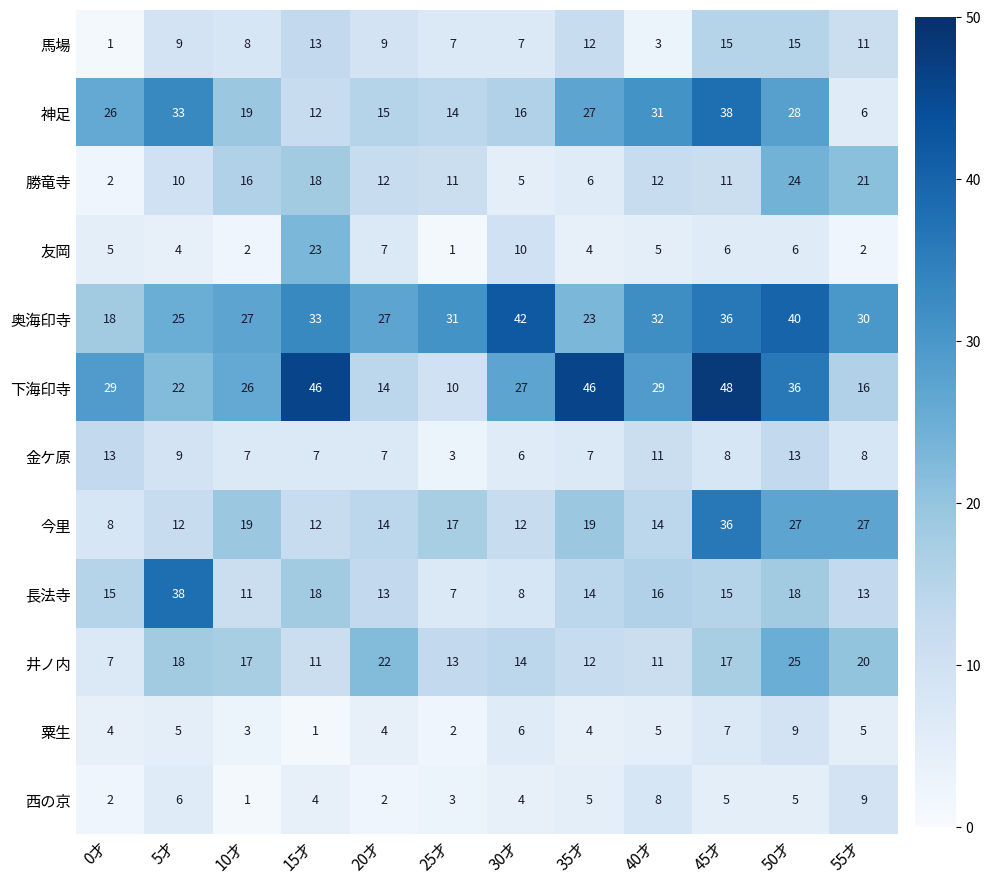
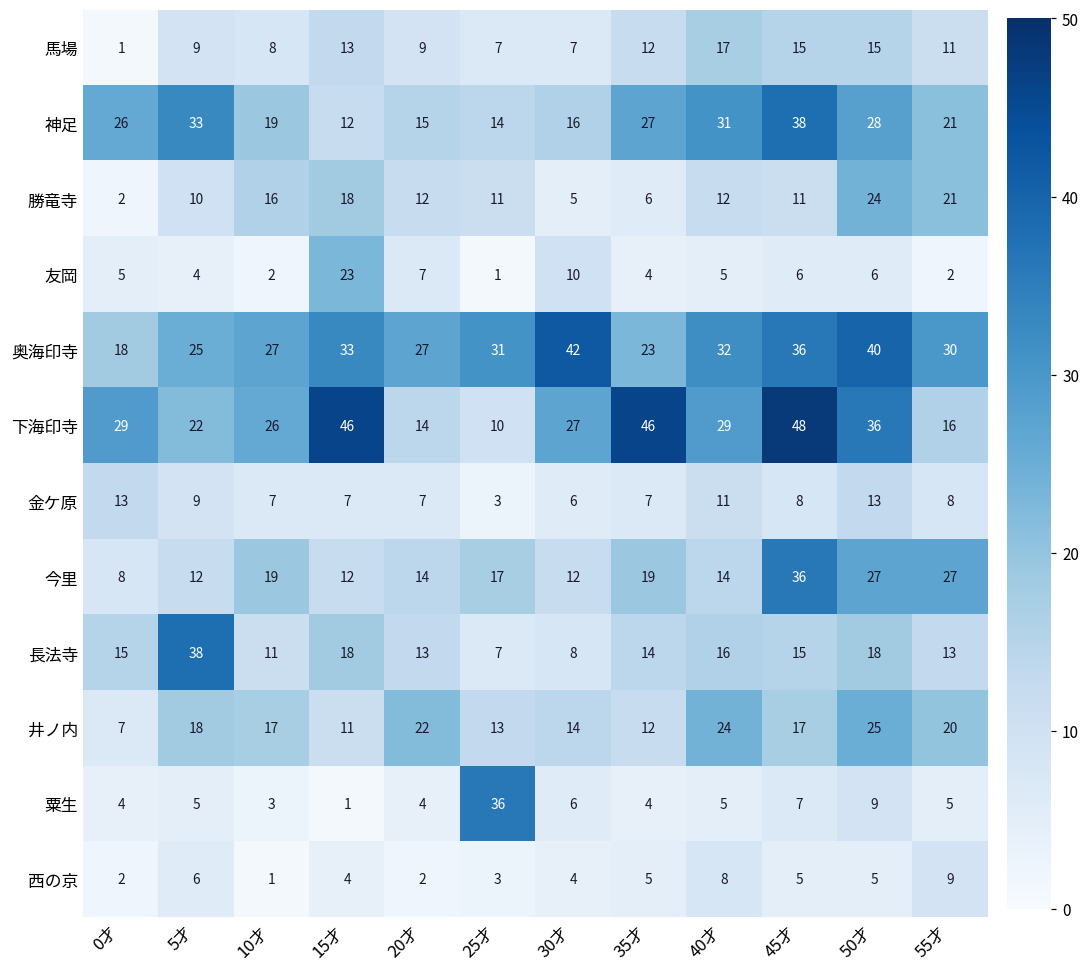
  {
    "馬場": {
      "0才": 1,
      "5才": 9,
      "10才": 8,
      "15才": 13,
      "20才": 9,
      "25才": 7,
      "30才": 7,
      "35才": 12,
-     "40才": 3,
+     "40才": 17,
      "45才": 15,
      "50才": 15,
      "55才": 11
    },
    "神足": {
      "0才": 26,
      "5才": 33,
      "10才": 19,
      "15才": 12,
      "20才": 15,
      "25才": 14,
      "30才": 16,
      "35才": 27,
      "40才": 31,
      "45才": 38,
      "50才": 28,
-     "55才": 6
+     "55才": 21
    },
    "勝竜寺": {
      "0才": 2,
      "5才": 10,
      "10才": 16,
      "15才": 18,
      "20才": 12,
      "25才": 11,
      "30才": 5,
      "35才": 6,
      "40才": 12,
      "45才": 11,
      "50才": 24,
      "55才": 21
    },
    "友岡": {
      "0才": 5,
      "5才": 4,
      "10才": 2,
      "15才": 23,
      "20才": 7,
      "25才": 1,
      "30才": 10,
      "35才": 4,
      "40才": 5,
      "45才": 6,
      "50才": 6,
      "55才": 2
    },
    "奥海印寺": {
      "0才": 18,
      "5才": 25,
      "10才": 27,
      "15才": 33,
      "20才": 27,
      "25才": 31,
      "30才": 42,
      "35才": 23,
      "40才": 32,
      "45才": 36,
      "50才": 40,
      "55才": 30
    },
    "下海印寺": {
      "0才": 29,
      "5才": 22,
      "10才": 26,
      "15才": 46,
      "20才": 14,
      "25才": 10,
      "30才": 27,
      "35才": 46,
      "40才": 29,
      "45才": 48,
      "50才": 36,
      "55才": 16
    },
    "金ケ原": {
      "0才": 13,
      "5才": 9,
      "10才": 7,
      "15才": 7,
      "20才": 7,
      "25才": 3,
      "30才": 6,
      "35才": 7,
      "40才": 11,
      "45才": 8,
      "50才": 13,
      "55才": 8
    },
    "今里": {
      "0才": 8,
      "5才": 12,
      "10才": 19,
      "15才": 12,
      "20才": 14,
      "25才": 17,
      "30才": 12,
      "35才": 19,
      "40才": 14,
      "45才": 36,
      "50才": 27,
      "55才": 27
    },
    "長法寺": {
      "0才": 15,
      "5才": 38,
      "10才": 11,
      "15才": 18,
      "20才": 13,
      "25才": 7,
      "30才": 8,
      "35才": 14,
      "40才": 16,
      "45才": 15,
      "50才": 18,
      "55才": 13
    },
    "井ノ内": {
      "0才": 7,
      "5才": 18,
      "10才": 17,
      "15才": 11,
      "20才": 22,
      "25才": 13,
      "30才": 14,
      "35才": 12,
-     "40才": 11,
+     "40才": 24,
      "45才": 17,
      "50才": 25,
      "55才": 20
    },
    "粟生": {
      "0才": 4,
      "5才": 5,
      "10才": 3,
      "15才": 1,
      "20才": 4,
-     "25才": 2,
+     "25才": 36,
      "30才": 6,
      "35才": 4,
      "40才": 5,
      "45才": 7,
      "50才": 9,
      "55才": 5
    },
    "西の京": {
      "0才": 2,
      "5才": 6,
      "10才": 1,
      "15才": 4,
      "20才": 2,
      "25才": 3,
      "30才": 4,
      "35才": 5,
      "40才": 8,
      "45才": 5,
      "50才": 5,
      "55才": 9
    }
  }
